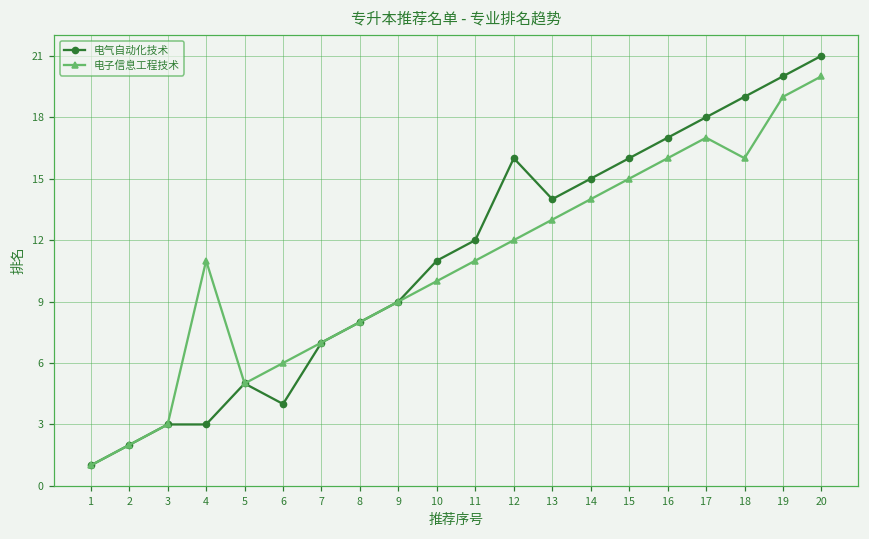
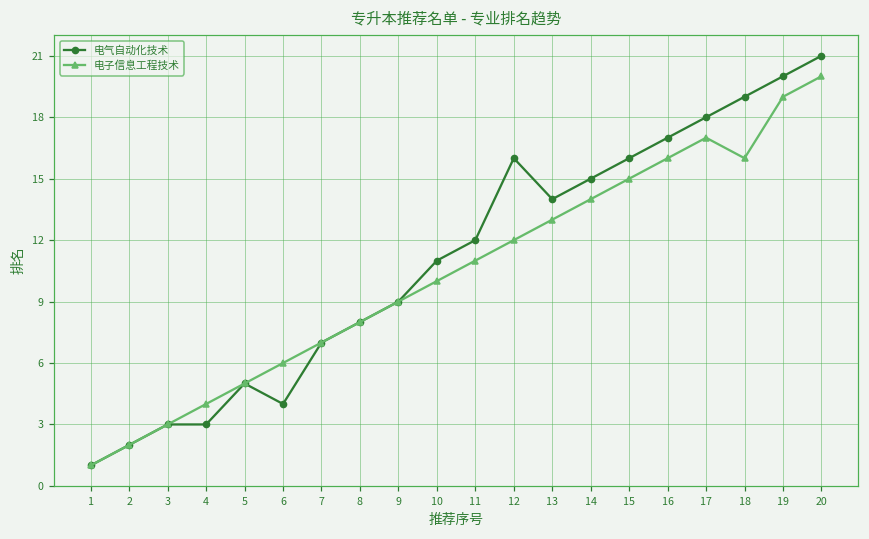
  {
    "电气自动化技术": {
      "4": 3,
      "6": 4,
      "10": 11,
      "11": 12,
      "12": 16,
      "13": 14,
      "14": 15,
      "15": 16,
      "16": 17,
      "17": 18,
      "18": 19,
      "19": 20,
      "20": 21
    },
    "电子信息工程技术": {
-     "4": 11,
+     "4": 4,
      "6": 6,
      "10": 10,
      "11": 11,
      "12": 12,
      "13": 13,
      "14": 14,
      "15": 15,
      "16": 16,
      "17": 17,
      "18": 16,
      "19": 19,
      "20": 20
    }
  }
